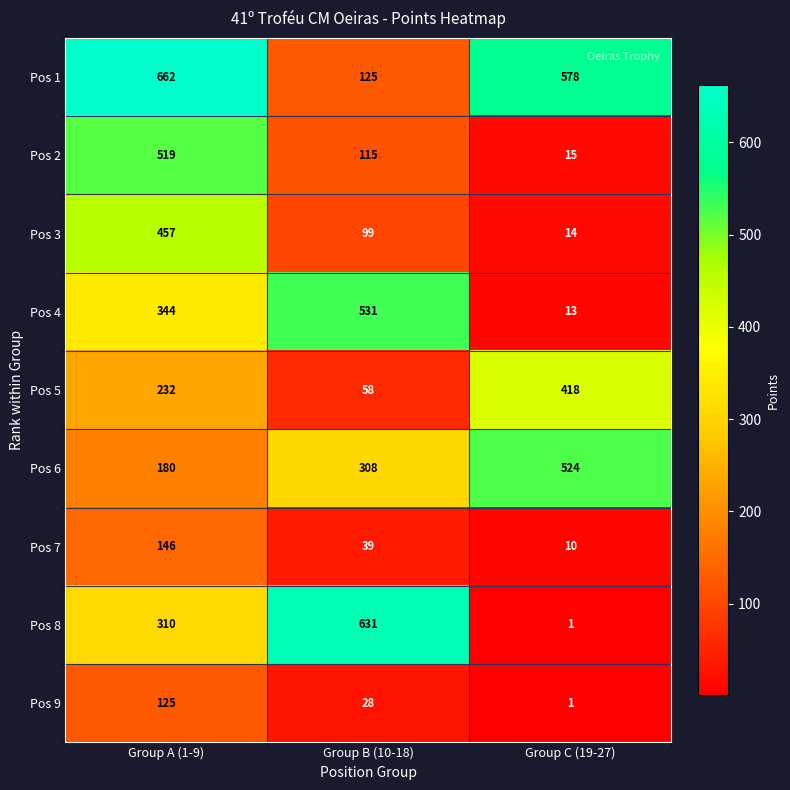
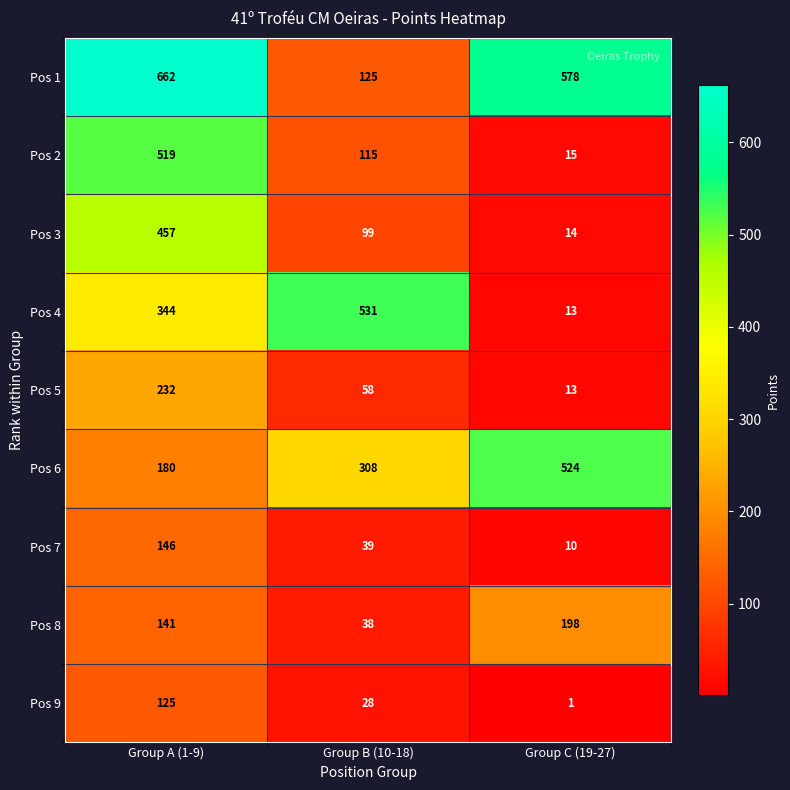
  {
    "Pos 1": {
      "Group A (1-9)": 662,
      "Group B (10-18)": 125
    },
    "Pos 2": {
      "Group A (1-9)": 519,
      "Group B (10-18)": 115,
      "Group C (19-27)": 15
    },
    "Pos 3": {
      "Group A (1-9)": 457,
      "Group B (10-18)": 99,
      "Group C (19-27)": 14
    },
    "Pos 4": {
      "Group A (1-9)": 344,
      "Group B (10-18)": 531,
      "Group C (19-27)": 13
    },
    "Pos 5": {
      "Group A (1-9)": 232,
      "Group B (10-18)": 58,
-     "Group C (19-27)": 418
+     "Group C (19-27)": 13
    },
    "Pos 6": {
      "Group A (1-9)": 180,
      "Group B (10-18)": 308,
      "Group C (19-27)": 524
    },
    "Pos 7": {
      "Group A (1-9)": 146,
      "Group B (10-18)": 39,
      "Group C (19-27)": 10
    },
    "Pos 8": {
-     "Group A (1-9)": 310,
-     "Group B (10-18)": 631,
-     "Group C (19-27)": 1
+     "Group A (1-9)": 141,
+     "Group B (10-18)": 38,
+     "Group C (19-27)": 198
    },
    "Pos 9": {
      "Group A (1-9)": 125,
      "Group B (10-18)": 28,
      "Group C (19-27)": 1
    }
  }
